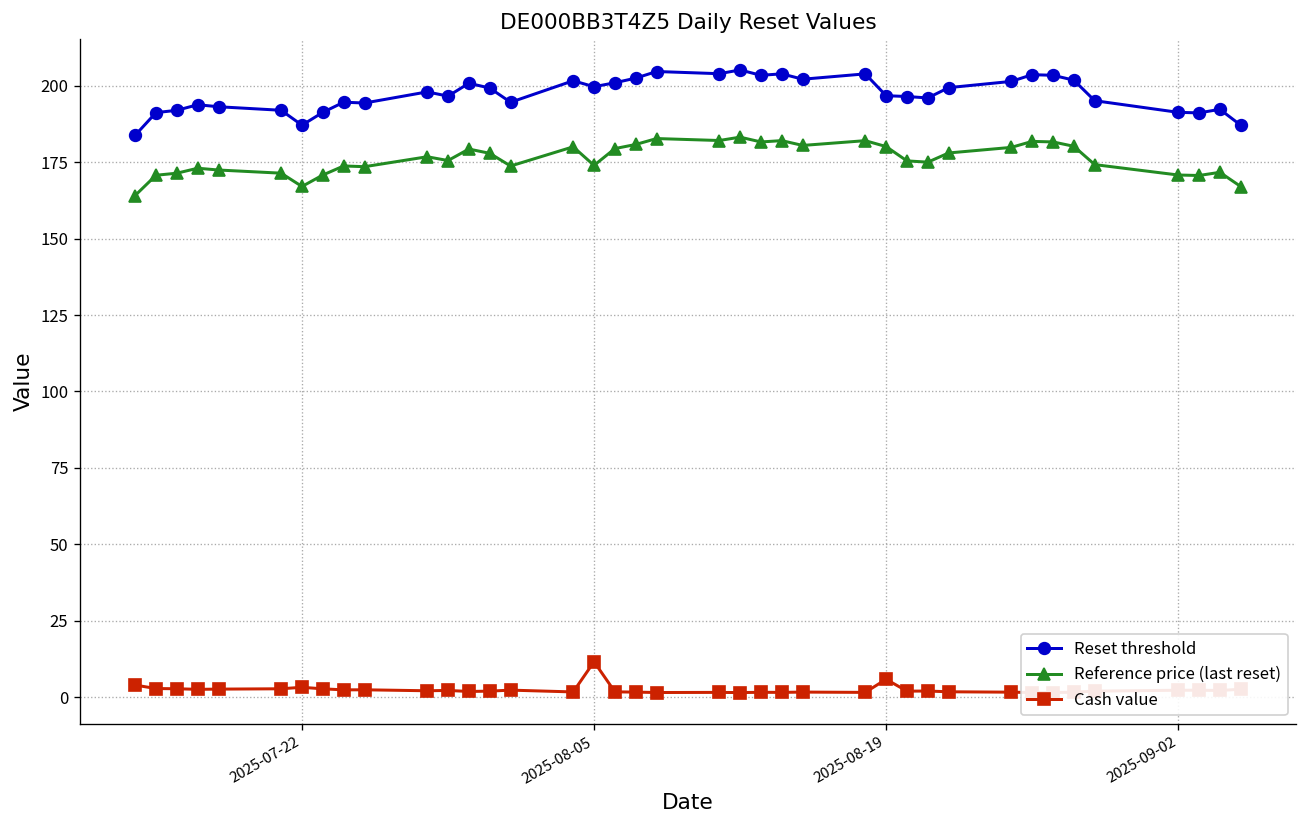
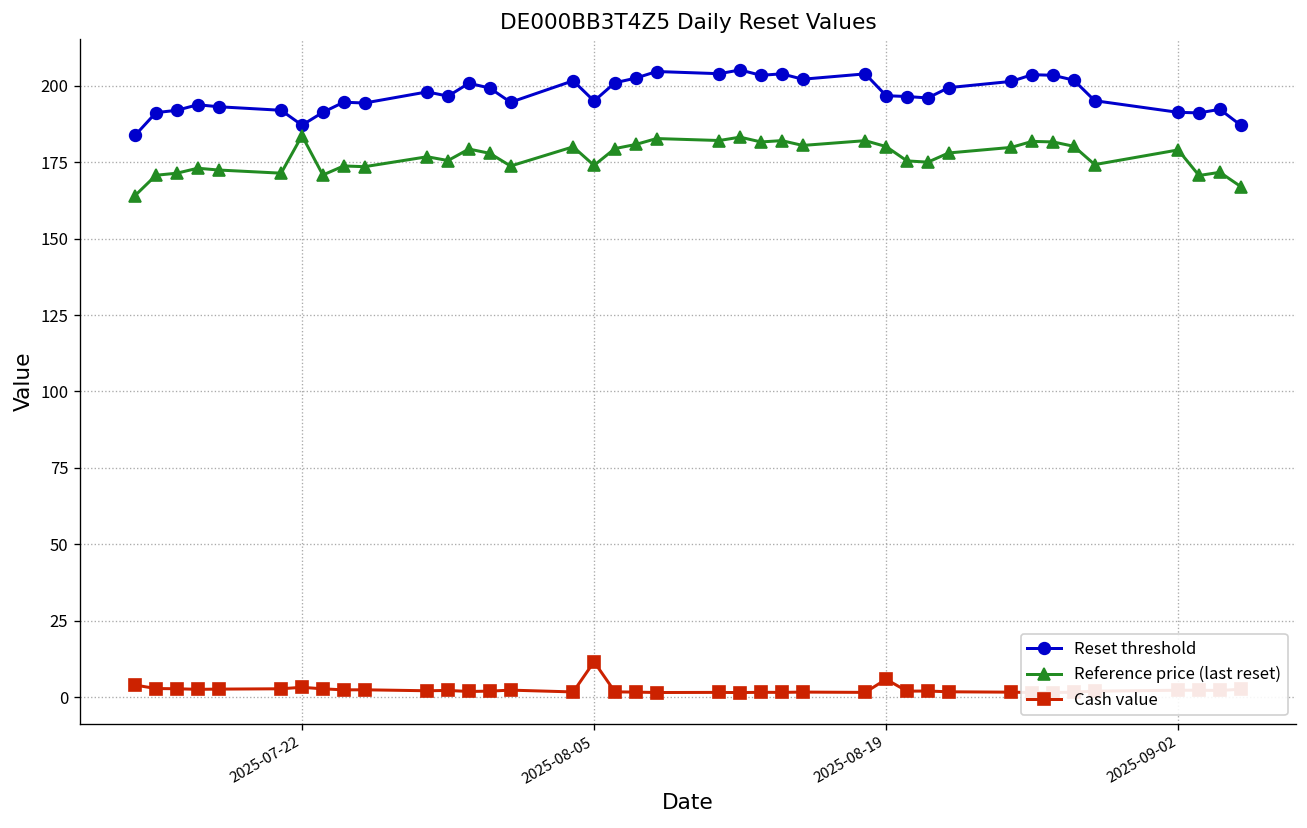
  {
    "Reset threshold": {
      "2025-07-22": 187,
-     "2025-08-05": 200,
+     "2025-08-05": 195,
      "2025-08-19": 197,
      "2025-09-02": 191
    },
    "Reference price (last reset)": {
-     "2025-07-22": 167,
+     "2025-07-22": 184,
      "2025-08-05": 174,
      "2025-08-19": 180,
-     "2025-09-02": 171
+     "2025-09-02": 179
    },
    "Cash value": {
      "2025-07-22": 3,
      "2025-08-05": 12,
      "2025-08-19": 6
    }
  }
